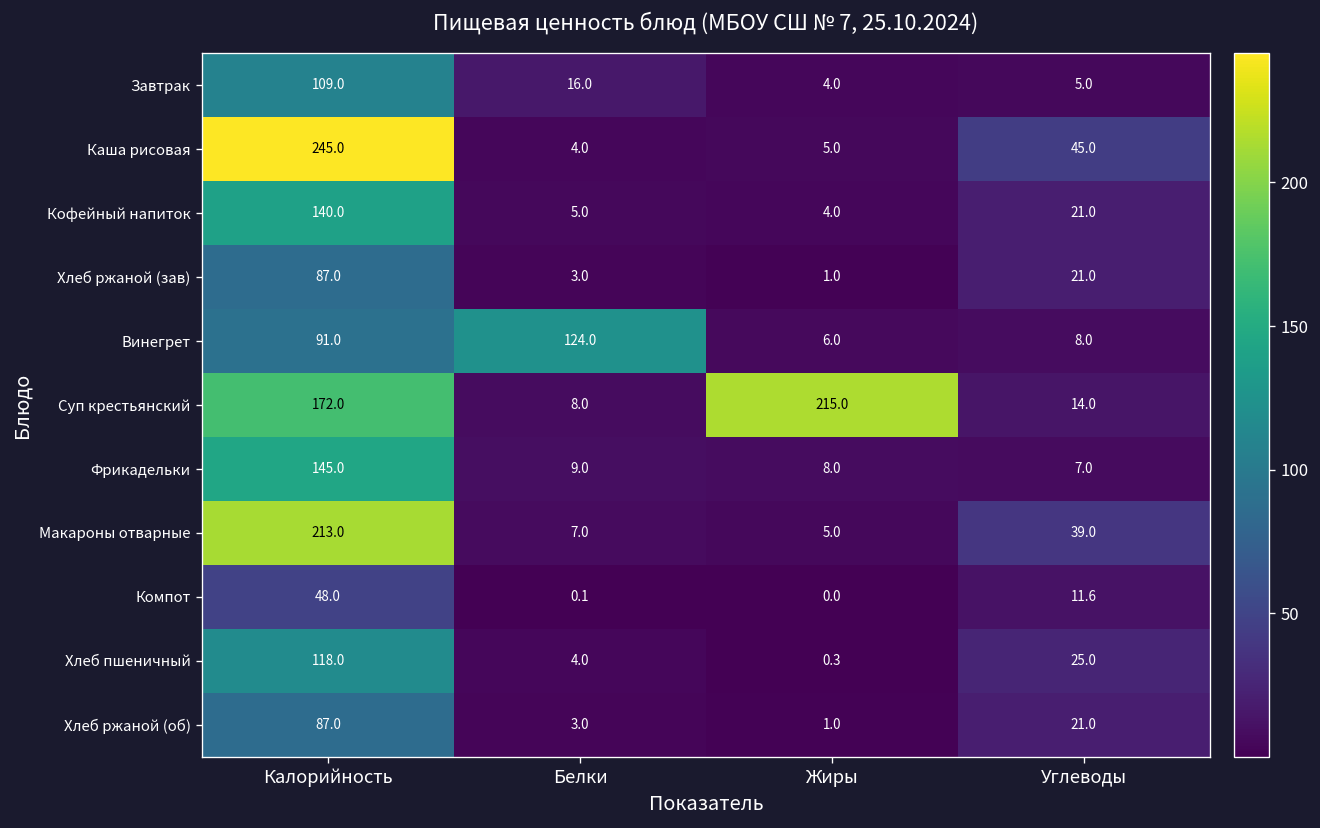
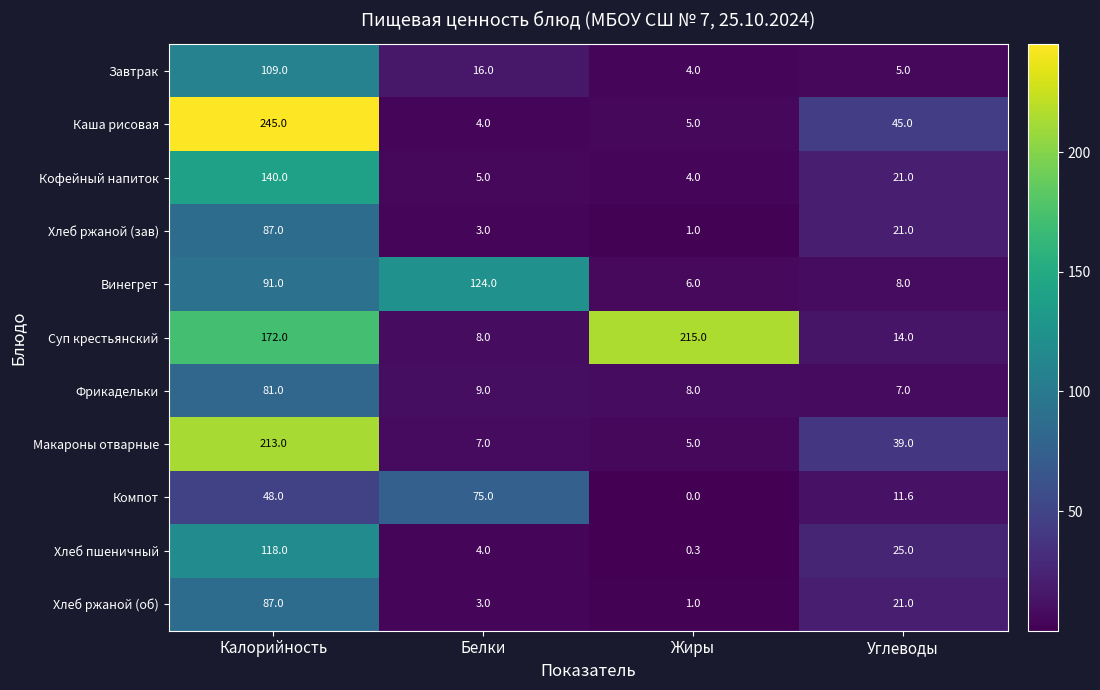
  {
    "Завтрак": {
      "Калорийность": 109.0,
      "Белки": 16.0,
      "Жиры": 4.0,
      "Углеводы": 5.0
    },
    "Каша рисовая": {
      "Калорийность": 245.0,
      "Белки": 4.0,
      "Жиры": 5.0,
      "Углеводы": 45.0
    },
    "Кофейный напиток": {
      "Калорийность": 140.0,
      "Белки": 5.0,
      "Жиры": 4.0,
      "Углеводы": 21.0
    },
    "Хлеб ржаной (зав)": {
      "Калорийность": 87.0,
      "Белки": 3.0,
      "Жиры": 1.0,
      "Углеводы": 21.0
    },
    "Винегрет": {
      "Калорийность": 91.0,
      "Белки": 124.0,
      "Жиры": 6.0,
      "Углеводы": 8.0
    },
    "Суп крестьянский": {
      "Калорийность": 172.0,
      "Белки": 8.0,
      "Жиры": 215.0,
      "Углеводы": 14.0
    },
    "Фрикадельки": {
-     "Калорийность": 145.0,
+     "Калорийность": 81.0,
      "Белки": 9.0,
      "Жиры": 8.0,
      "Углеводы": 7.0
    },
    "Макароны отварные": {
      "Калорийность": 213.0,
      "Белки": 7.0,
      "Жиры": 5.0,
      "Углеводы": 39.0
    },
    "Компот": {
      "Калорийность": 48.0,
-     "Белки": 0.1,
+     "Белки": 75.0,
      "Жиры": 0.0,
      "Углеводы": 11.6
    },
    "Хлеб пшеничный": {
      "Калорийность": 118.0,
      "Белки": 4.0,
      "Жиры": 0.3,
      "Углеводы": 25.0
    },
    "Хлеб ржаной (об)": {
      "Калорийность": 87.0,
      "Белки": 3.0,
      "Жиры": 1.0,
      "Углеводы": 21.0
    }
  }
